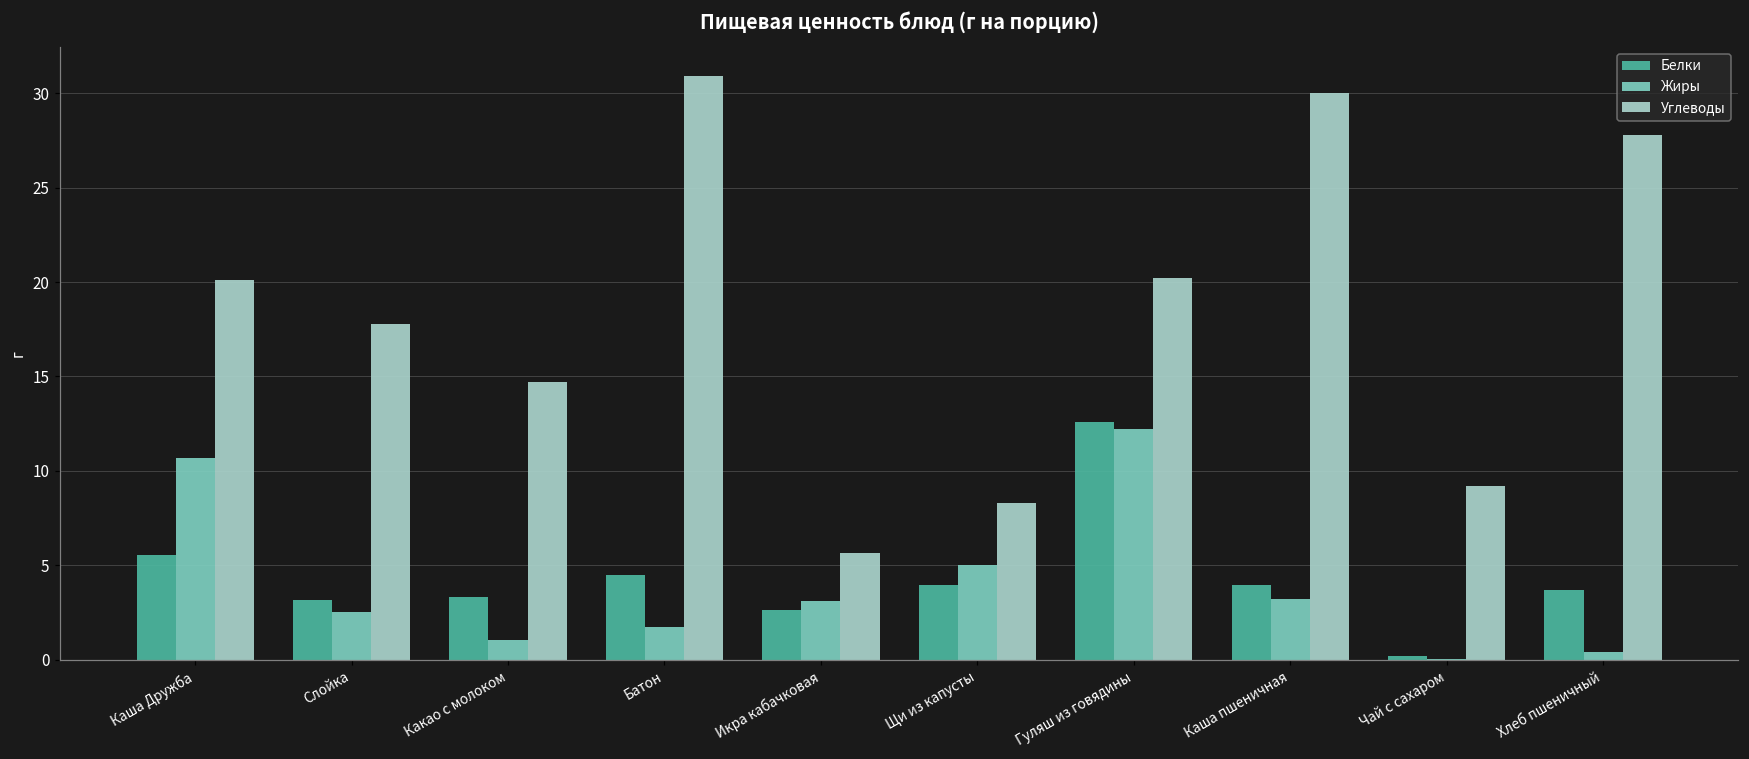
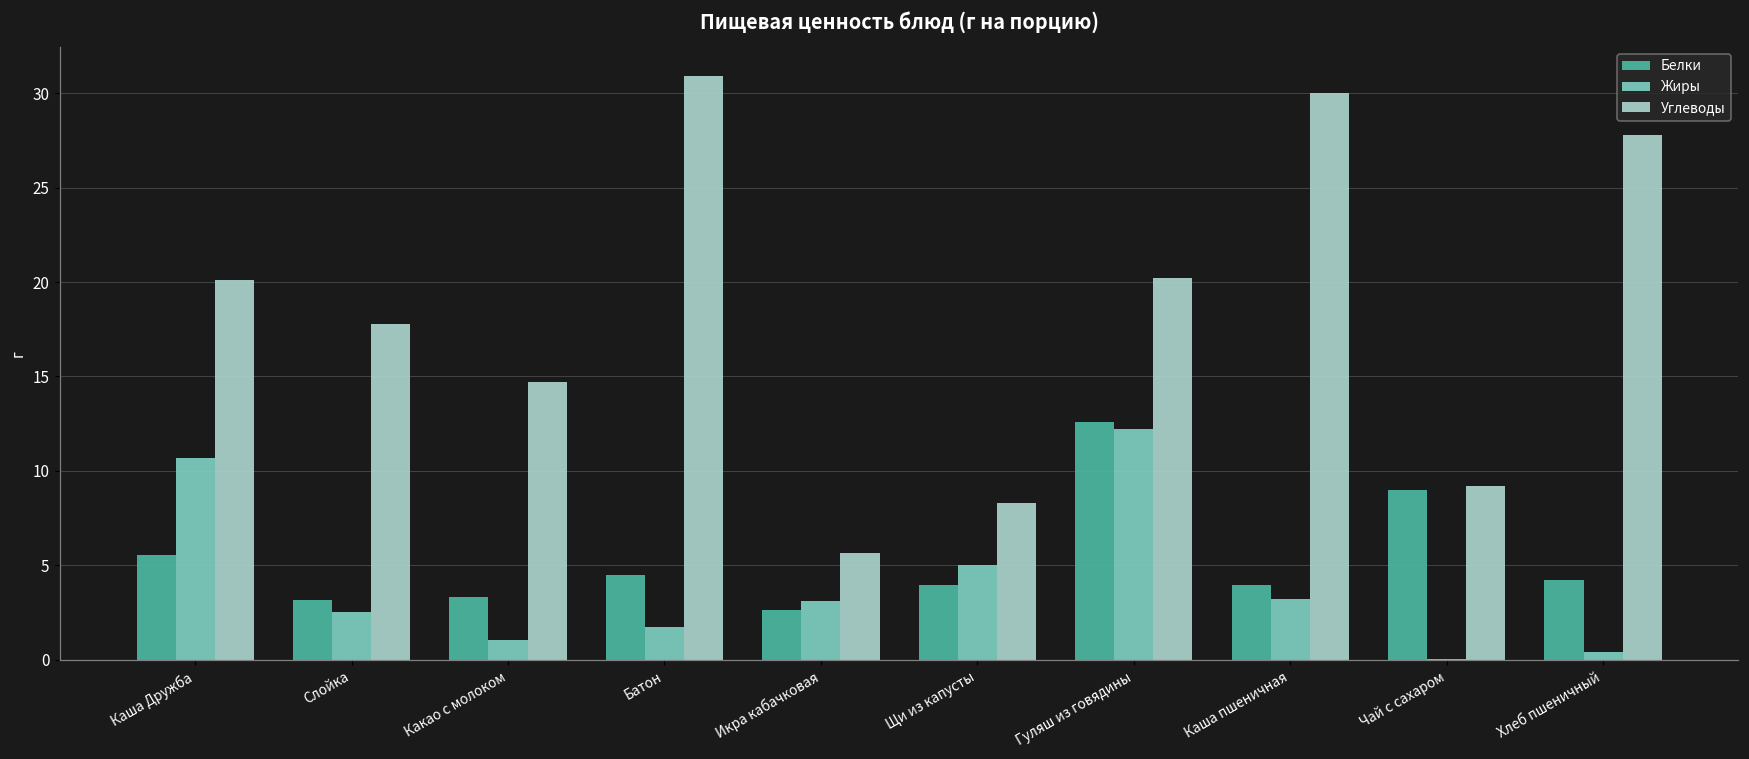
  {
    "Белки": {
      "Каша Дружба": 5.5,
      "Слойка": 3.1,
      "Какао с молоком": 3.3,
      "Батон": 4.5,
      "Икра кабачковая": 2.6,
      "Щи из капусты": 3.9,
      "Гуляш из говядины": 12.6,
      "Каша пшеничная": 3.9,
-     "Чай с сахаром": 0.2,
-     "Хлеб пшеничный": 3.7
+     "Чай с сахаром": 9.0,
+     "Хлеб пшеничный": 4.2
    }
  }
